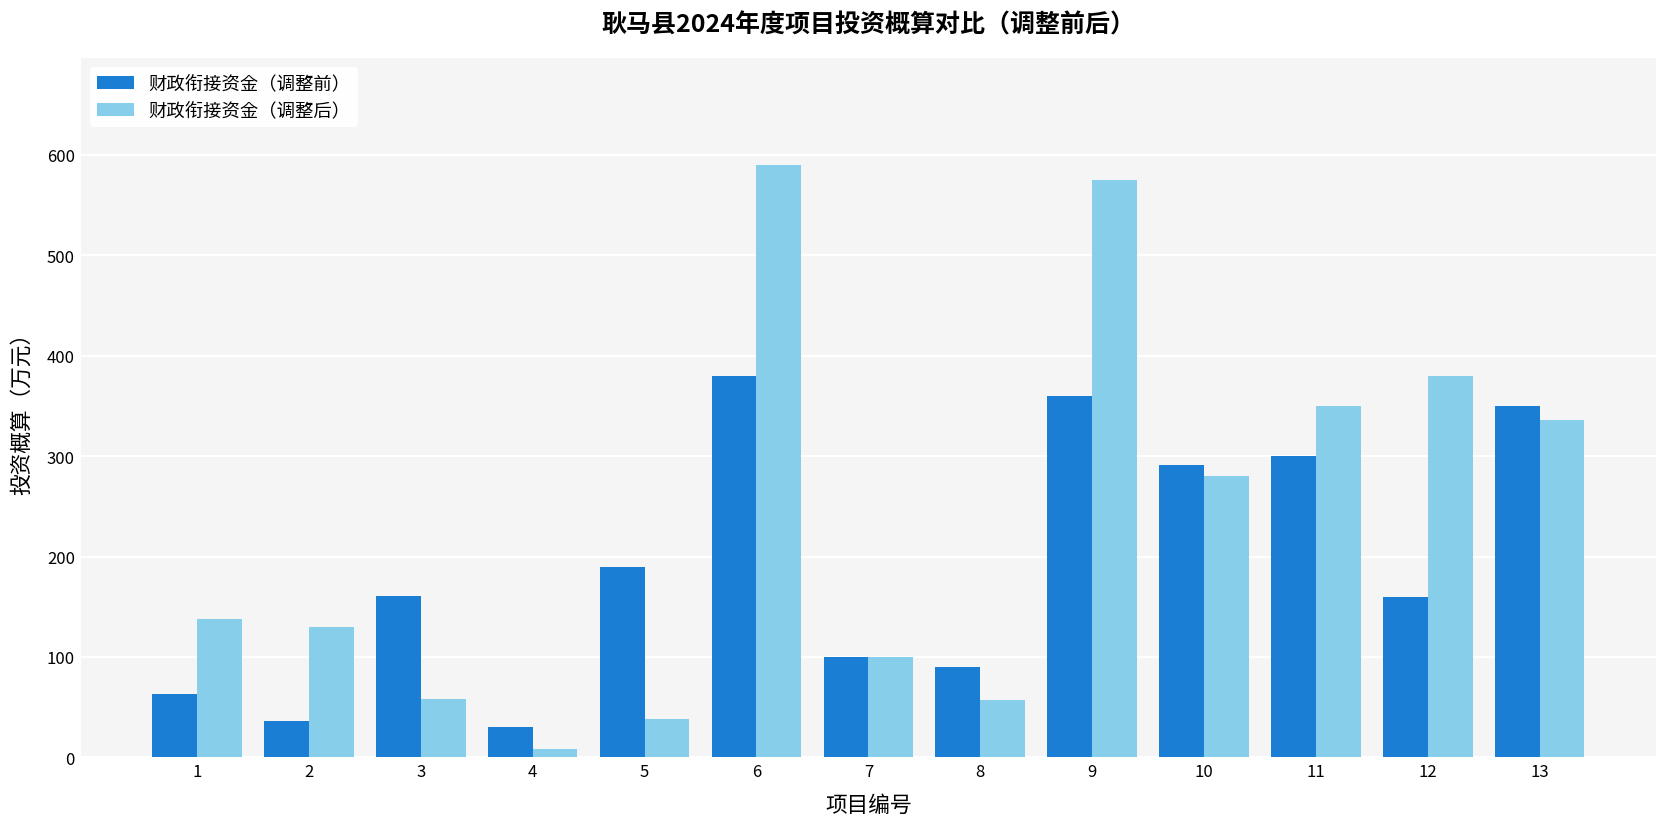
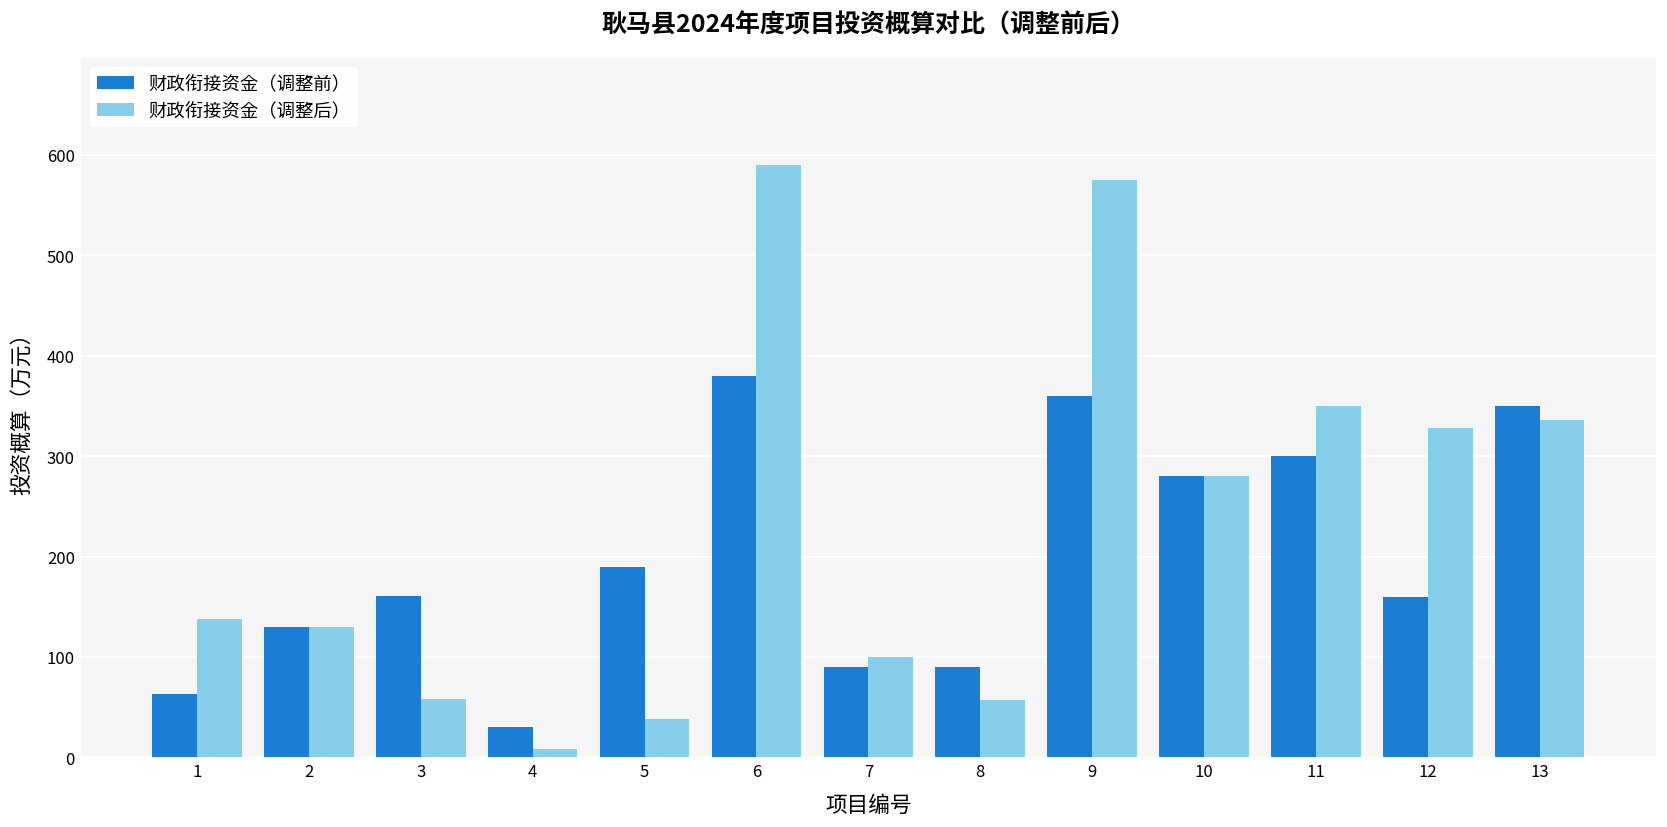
  {
    "财政衔接资金（调整前）": {
      "1": 60,
-     "2": 40,
+     "2": 130,
      "3": 160,
      "4": 30,
      "5": 190,
      "6": 380,
-     "7": 100,
+     "7": 90,
      "8": 90,
      "9": 360,
-     "10": 290,
+     "10": 280,
      "11": 300,
      "12": 160,
      "13": 350
    },
    "财政衔接资金（调整后）": {
      "1": 140,
      "2": 130,
      "3": 60,
      "4": 10,
      "5": 40,
      "6": 590,
      "7": 100,
      "8": 60,
      "9": 580,
      "10": 280,
      "11": 350,
-     "12": 380,
+     "12": 330,
      "13": 340
    }
  }
